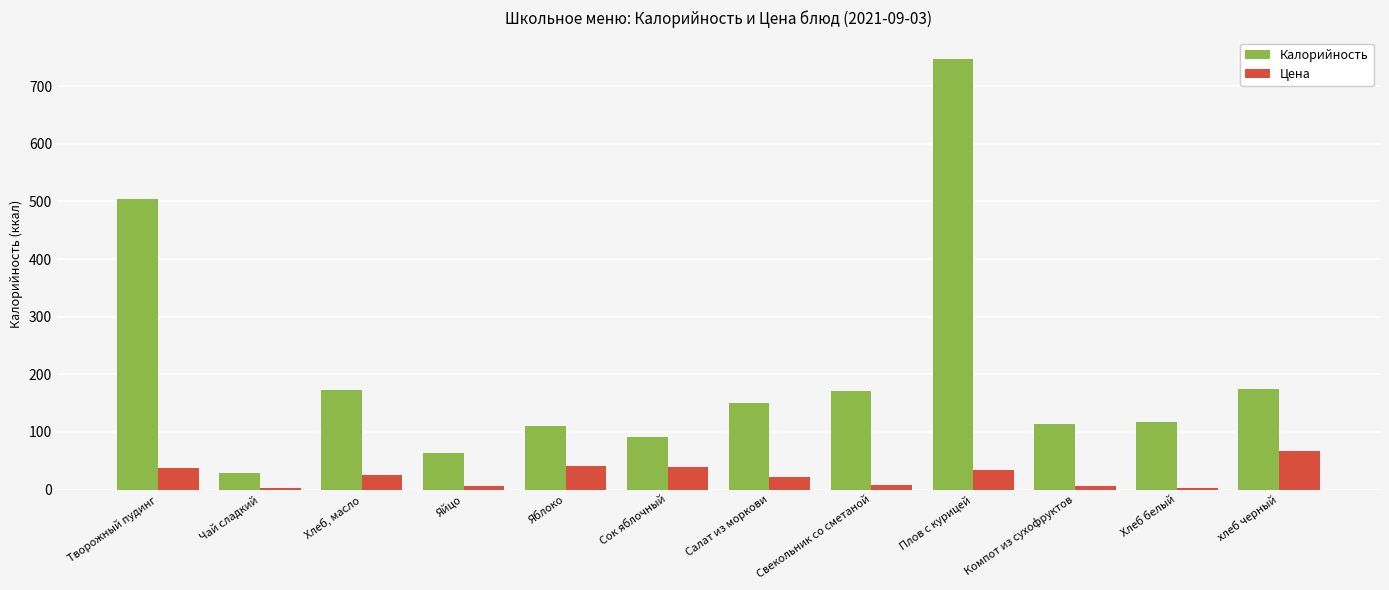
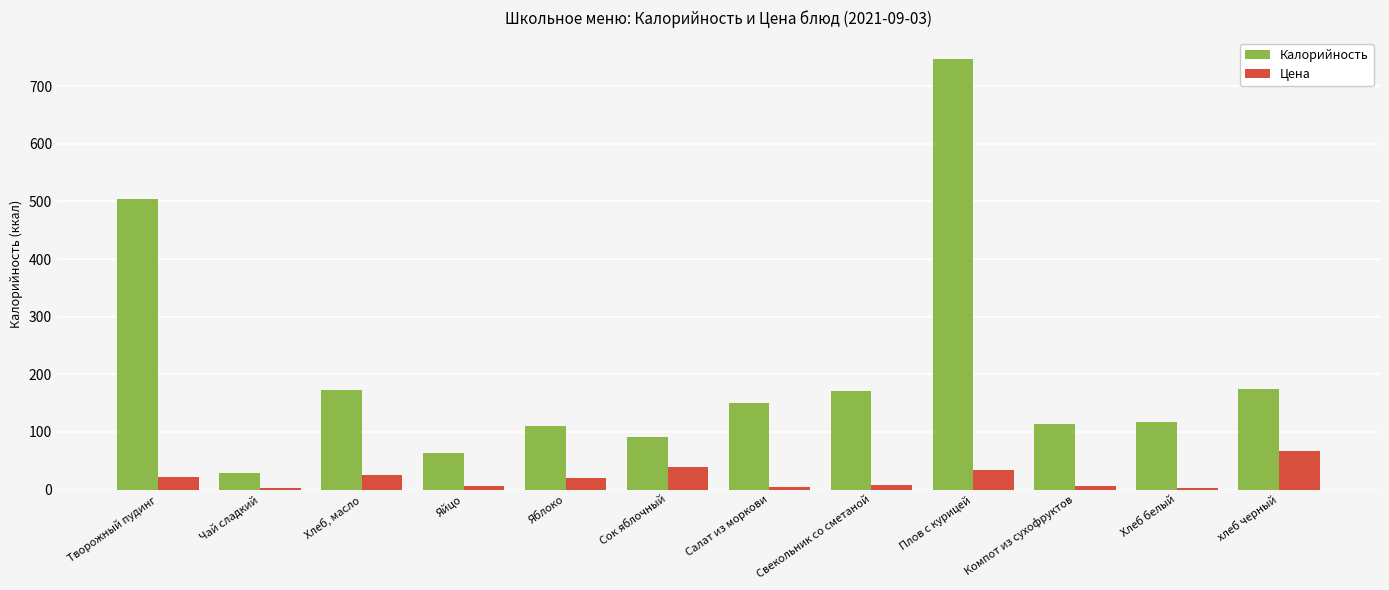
  {
    "Калорийность": {
      "Творожный пудинг": 500,
      "Чай сладкий": 30,
      "Хлеб, масло": 170,
      "Яйцо": 60,
      "Яблоко": 110,
      "Сок яблочный": 90,
      "Салат из моркови": 150,
      "Свекольник со сметаной": 170,
      "Плов с курицей": 750,
      "Компот из сухофруктов": 110,
      "Хлеб белый": 120,
      "хлеб черный": 170
    },
    "Цена": {
-     "Творожный пудинг": 40,
+     "Творожный пудинг": 20,
      "Хлеб, масло": 30,
      "Яйцо": 10,
-     "Яблоко": 40,
+     "Яблоко": 20,
      "Сок яблочный": 40,
-     "Салат из моркови": 20,
+     "Салат из моркови": 0,
      "Свекольник со сметаной": 10,
      "Плов с курицей": 30,
      "Компот из сухофруктов": 10,
      "хлеб черный": 70
    }
  }
